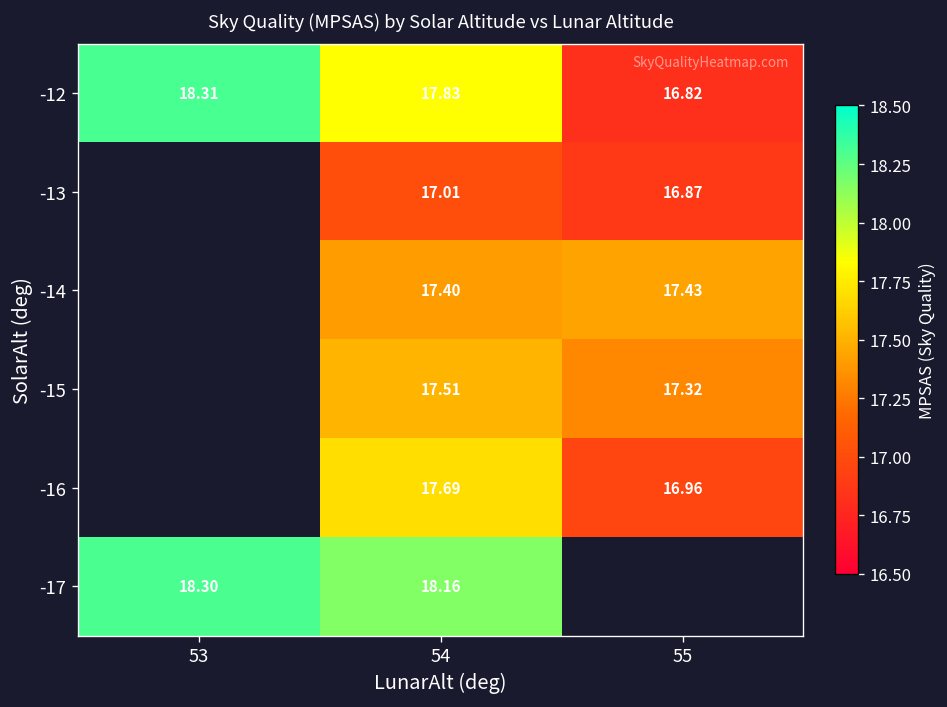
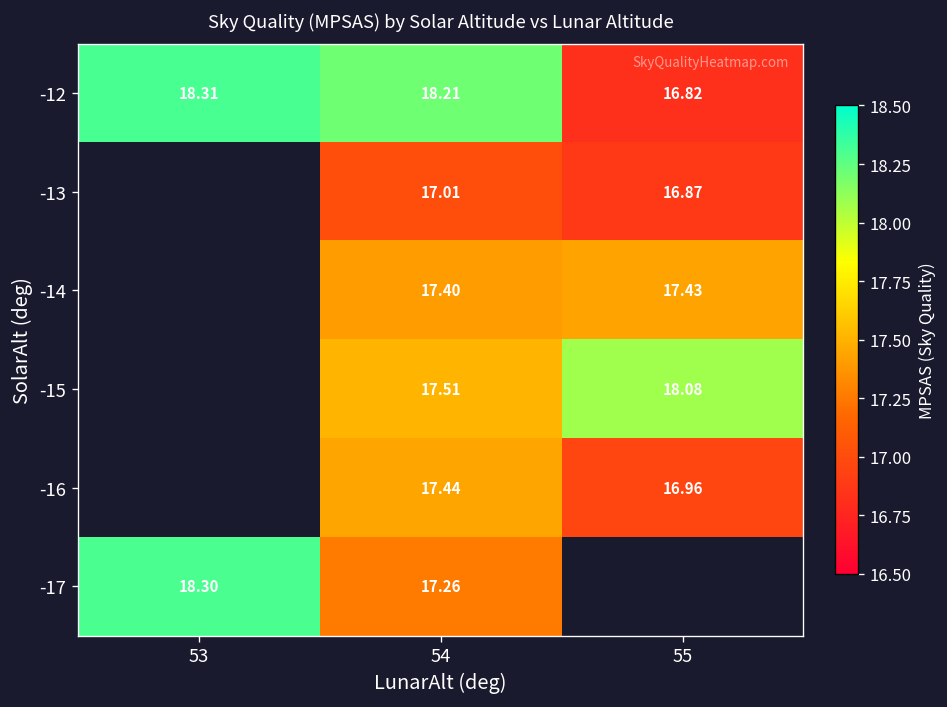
  {
    "-12": {
      "53": 18.31,
-     "54": 17.83
+     "54": 18.21
    },
    "-13": {
      "54": 17.01,
      "55": 16.87
    },
    "-14": {
      "54": 17.40,
      "55": 17.43
    },
    "-15": {
      "54": 17.51,
-     "55": 17.32
+     "55": 18.08
    },
    "-16": {
-     "54": 17.69,
+     "54": 17.44,
      "55": 16.96
    },
    "-17": {
      "53": 18.30,
-     "54": 18.16
+     "54": 17.26
    }
  }
